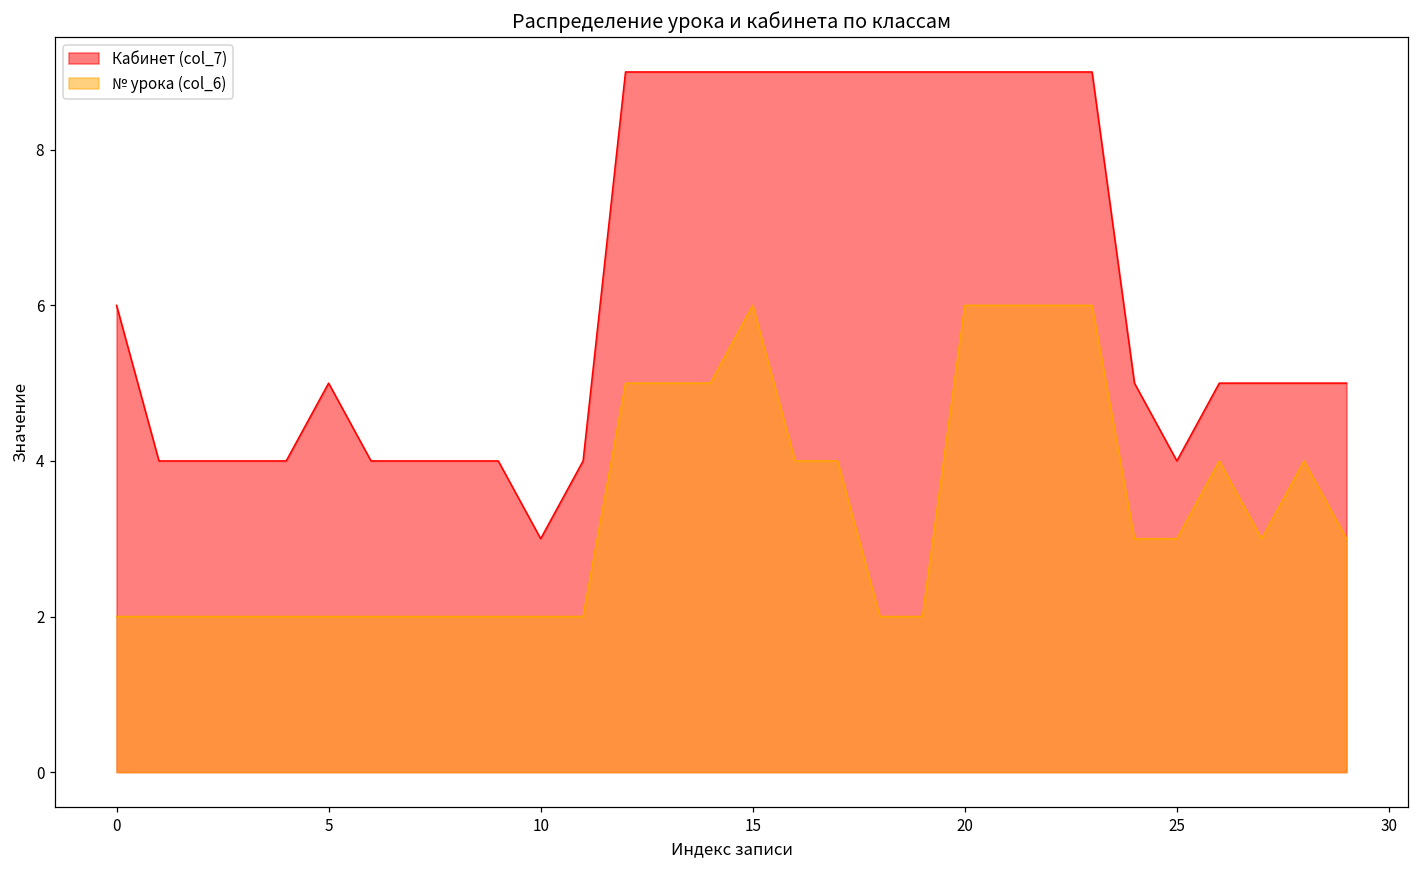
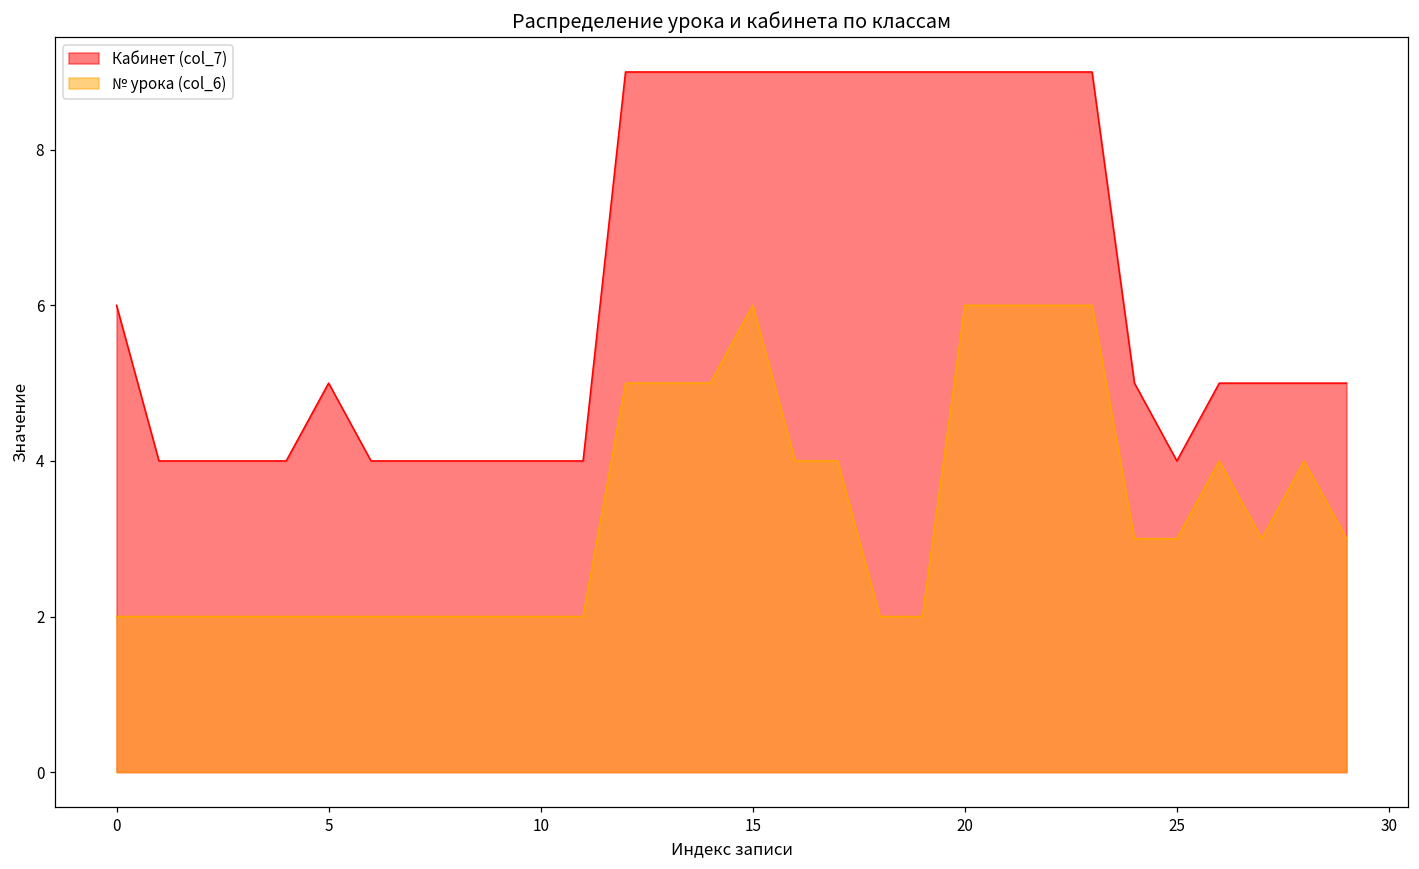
  {
    "Кабинет (col_7)": {
      "0": 6,
      "5": 5,
-     "10": 3,
+     "10": 4,
      "15": 9,
      "20": 9,
      "25": 4
    },
    "№ урока (col_6)": {
      "0": 2,
      "5": 2,
      "10": 2,
      "15": 6,
      "20": 6,
      "25": 3
    }
  }
